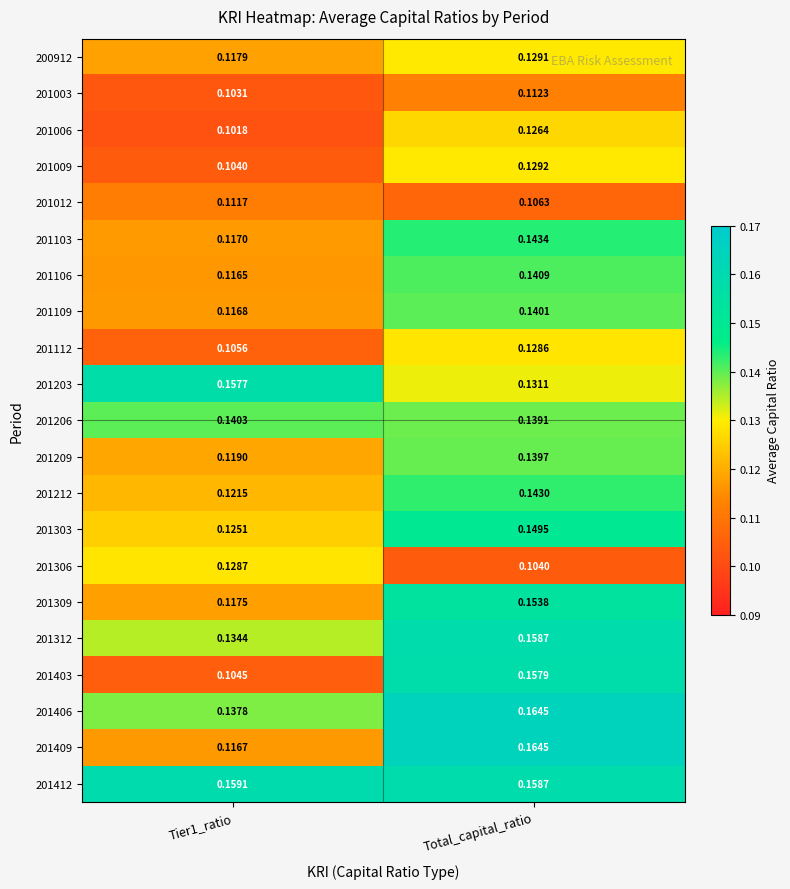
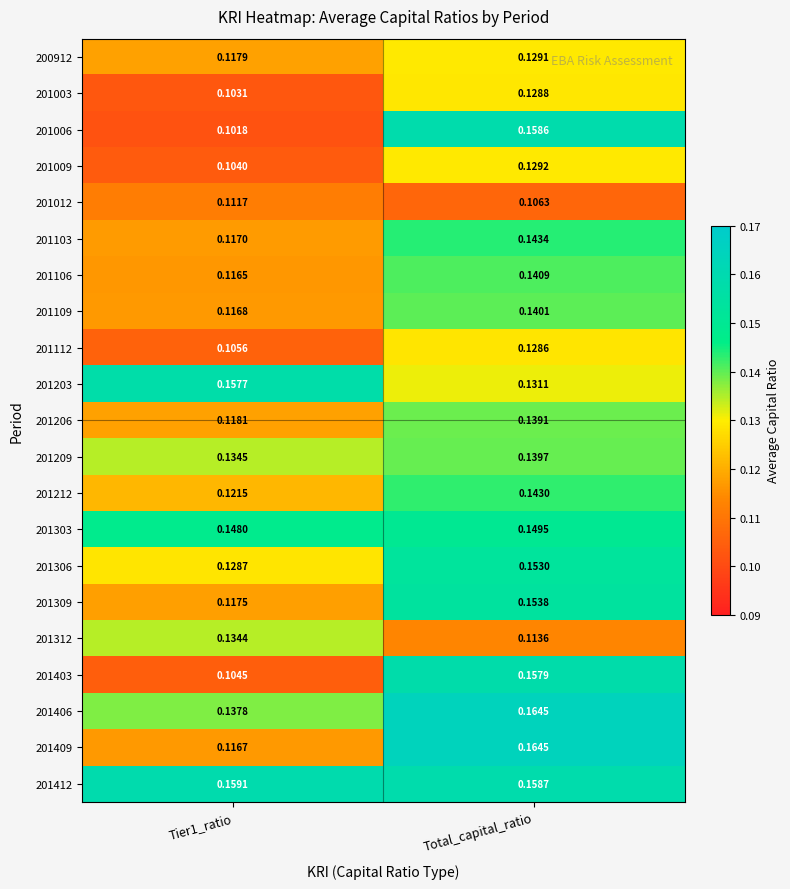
  {
    "200912": {
      "Tier1_ratio": 0.1179
    },
    "201003": {
      "Tier1_ratio": 0.1031,
-     "Total_capital_ratio": 0.1123
+     "Total_capital_ratio": 0.1288
    },
    "201006": {
      "Tier1_ratio": 0.1018,
-     "Total_capital_ratio": 0.1264
+     "Total_capital_ratio": 0.1586
    },
    "201009": {
      "Tier1_ratio": 0.1040,
      "Total_capital_ratio": 0.1292
    },
    "201012": {
      "Tier1_ratio": 0.1117,
      "Total_capital_ratio": 0.1063
    },
    "201103": {
      "Tier1_ratio": 0.1170,
      "Total_capital_ratio": 0.1434
    },
    "201106": {
      "Tier1_ratio": 0.1165,
      "Total_capital_ratio": 0.1409
    },
    "201109": {
      "Tier1_ratio": 0.1168,
      "Total_capital_ratio": 0.1401
    },
    "201112": {
      "Tier1_ratio": 0.1056,
      "Total_capital_ratio": 0.1286
    },
    "201203": {
      "Tier1_ratio": 0.1577,
      "Total_capital_ratio": 0.1311
    },
    "201206": {
-     "Tier1_ratio": 0.1403,
+     "Tier1_ratio": 0.1181,
      "Total_capital_ratio": 0.1391
    },
    "201209": {
-     "Tier1_ratio": 0.1190,
+     "Tier1_ratio": 0.1345,
      "Total_capital_ratio": 0.1397
    },
    "201212": {
      "Tier1_ratio": 0.1215,
      "Total_capital_ratio": 0.1430
    },
    "201303": {
-     "Tier1_ratio": 0.1251,
+     "Tier1_ratio": 0.1480,
      "Total_capital_ratio": 0.1495
    },
    "201306": {
      "Tier1_ratio": 0.1287,
-     "Total_capital_ratio": 0.1040
+     "Total_capital_ratio": 0.1530
    },
    "201309": {
      "Tier1_ratio": 0.1175,
      "Total_capital_ratio": 0.1538
    },
    "201312": {
      "Tier1_ratio": 0.1344,
-     "Total_capital_ratio": 0.1587
+     "Total_capital_ratio": 0.1136
    },
    "201403": {
      "Tier1_ratio": 0.1045,
      "Total_capital_ratio": 0.1579
    },
    "201406": {
      "Tier1_ratio": 0.1378,
      "Total_capital_ratio": 0.1645
    },
    "201409": {
      "Tier1_ratio": 0.1167,
      "Total_capital_ratio": 0.1645
    },
    "201412": {
      "Tier1_ratio": 0.1591,
      "Total_capital_ratio": 0.1587
    }
  }
